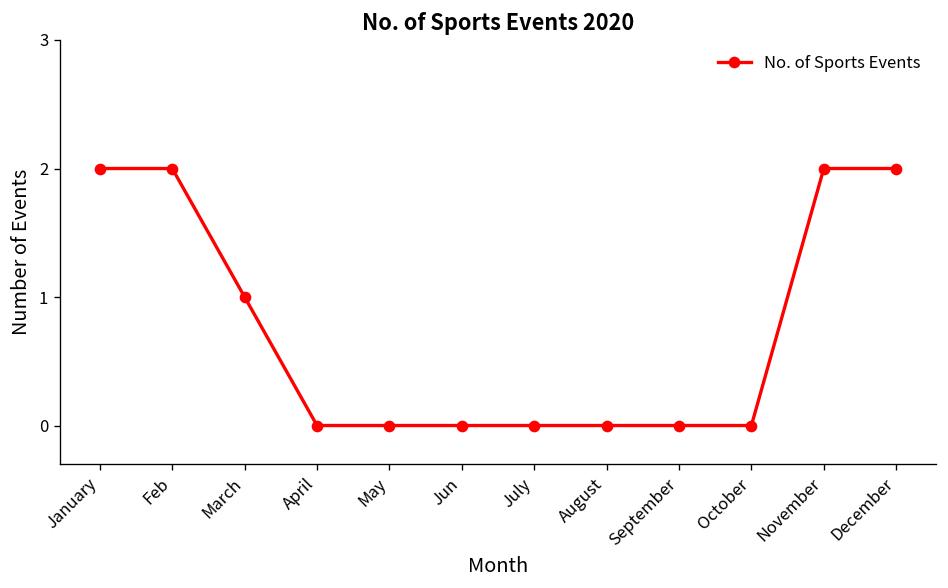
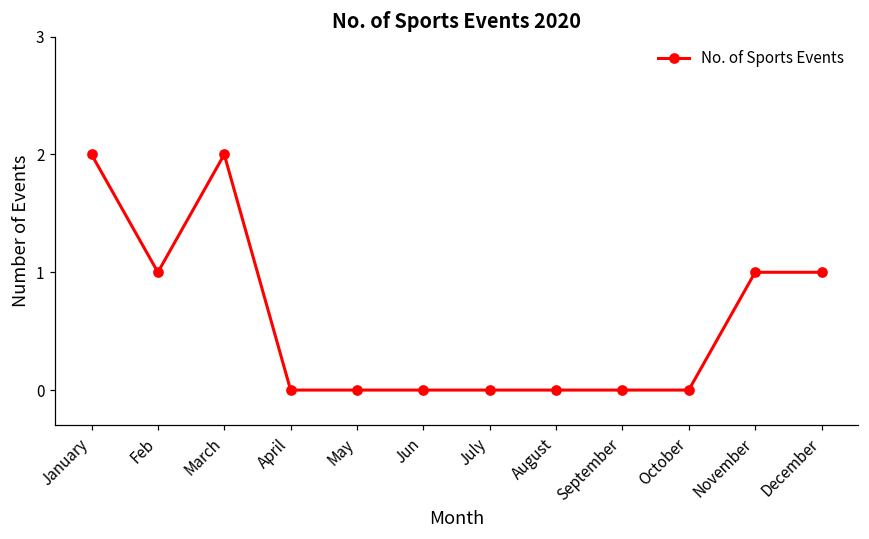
  {
    "January": 2,
-   "Feb": 2,
-   "March": 1,
+   "Feb": 1,
+   "March": 2,
    "April": 0,
    "May": 0,
    "Jun": 0,
    "July": 0,
    "August": 0,
    "September": 0,
    "October": 0,
-   "November": 2,
-   "December": 2
+   "November": 1,
+   "December": 1
  }
